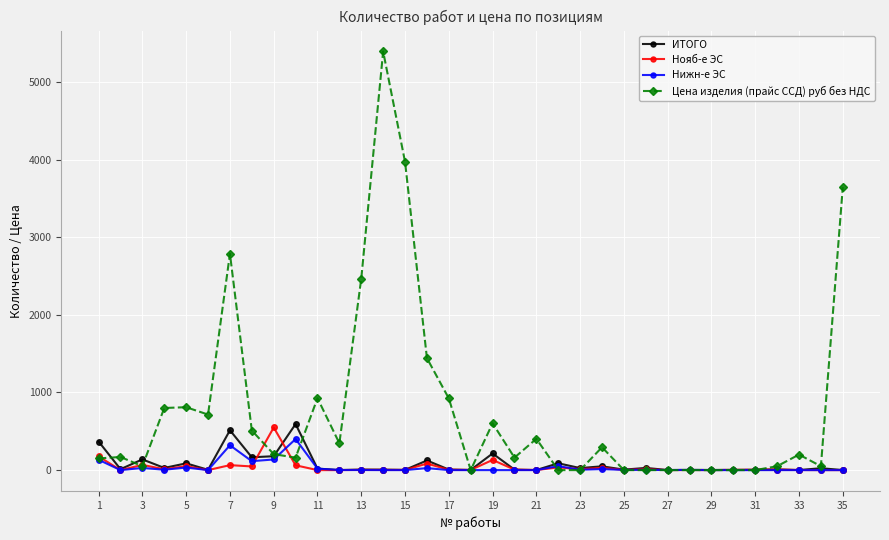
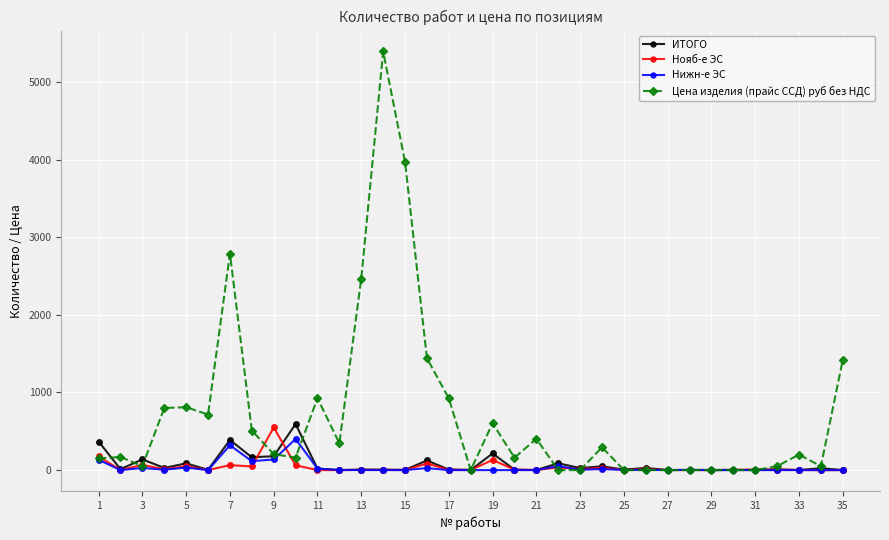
  {
    "ИТОГО": {
      "1": 400,
      "3": 100,
      "5": 100,
-     "7": 500,
+     "7": 400,
      "19": 200
    },
    "Нояб-е ЭС": {
      "7": 100,
      "9": 500,
      "19": 100
    },
    "Нижн-е ЭС": {
      "7": 300,
      "9": 100,
      "19": 0
    },
    "Цена изделия (прайс ССД) руб без НДС": {
      "5": 800,
      "7": 2800,
      "11": 900,
      "13": 2500,
      "15": 4000,
      "17": 900,
      "19": 600,
      "21": 400,
      "33": 200,
-     "35": 3600
+     "35": 1400
    }
  }
